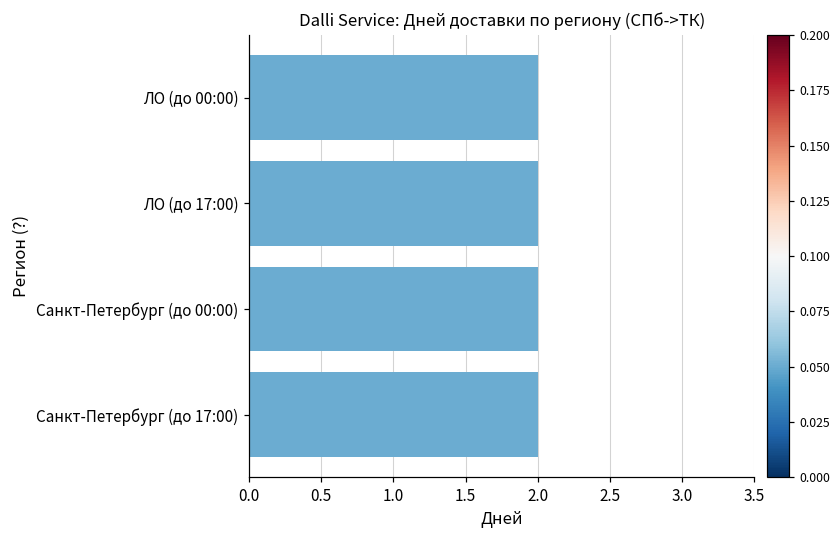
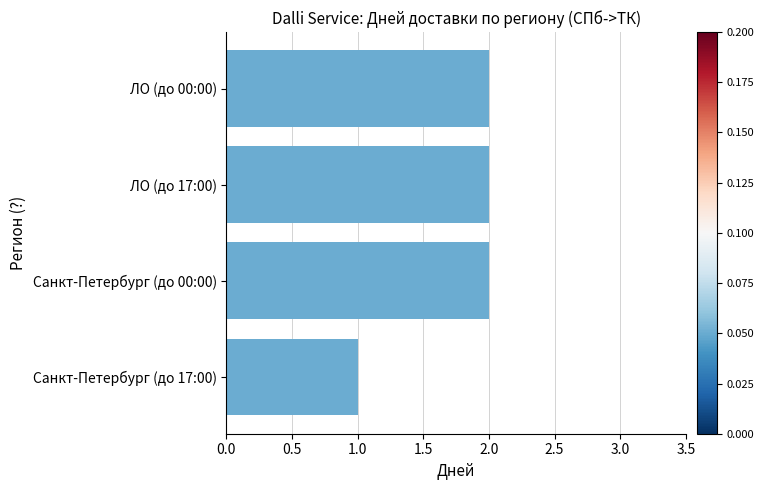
  {
    "ЛО (до 00:00)": 2,
    "ЛО (до 17:00)": 2,
    "Санкт-Петербург (до 00:00)": 2,
-   "Санкт-Петербург (до 17:00)": 2
+   "Санкт-Петербург (до 17:00)": 1
  }
